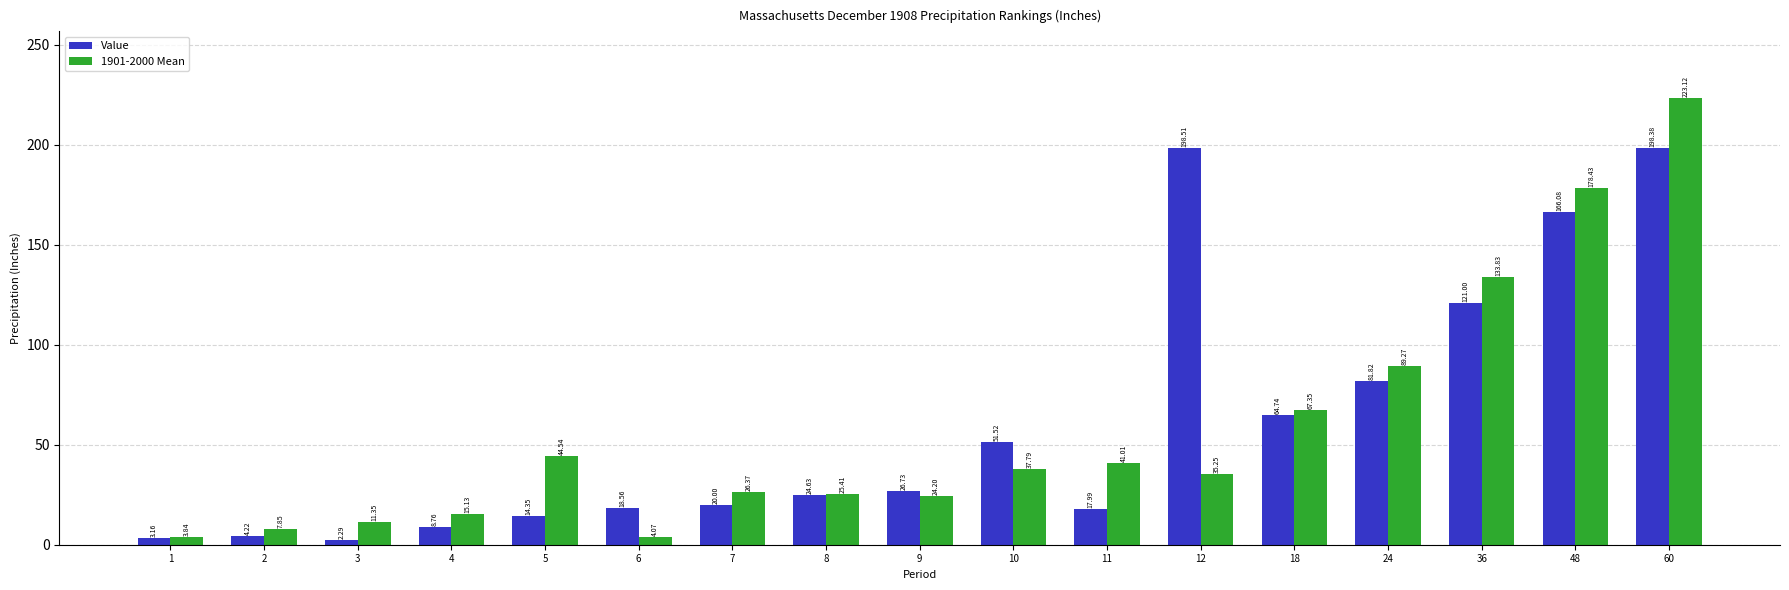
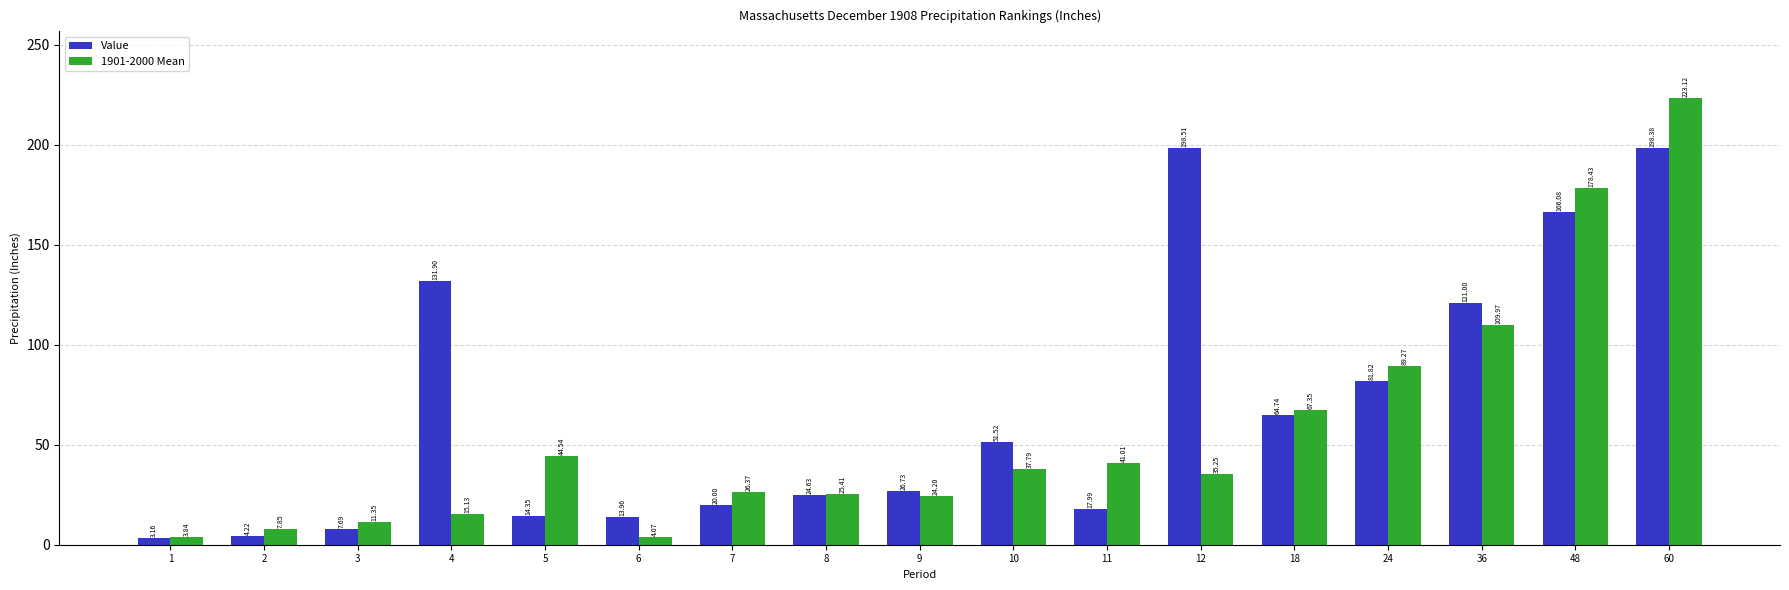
  {
    "Value": {
      "1": 3.16,
      "2": 4.22,
-     "3": 2.29,
-     "4": 8.76,
+     "3": 7.69,
+     "4": 131.90,
      "5": 14.35,
-     "6": 18.56,
+     "6": 13.96,
      "7": 20.00,
      "8": 24.63,
      "9": 26.73,
      "10": 51.52,
      "11": 17.99,
      "12": 198.51,
      "18": 64.74,
      "24": 81.82,
      "36": 121.00,
      "48": 166.08,
      "60": 198.38
    },
    "1901-2000 Mean": {
      "1": 3.84,
      "2": 7.85,
      "3": 11.35,
      "4": 15.13,
      "5": 44.54,
      "6": 4.07,
      "7": 26.37,
      "8": 25.41,
      "9": 24.20,
      "10": 37.79,
      "11": 41.01,
      "12": 35.25,
      "18": 67.35,
      "24": 89.27,
-     "36": 133.83,
+     "36": 109.97,
      "48": 178.43,
      "60": 223.12
    }
  }
